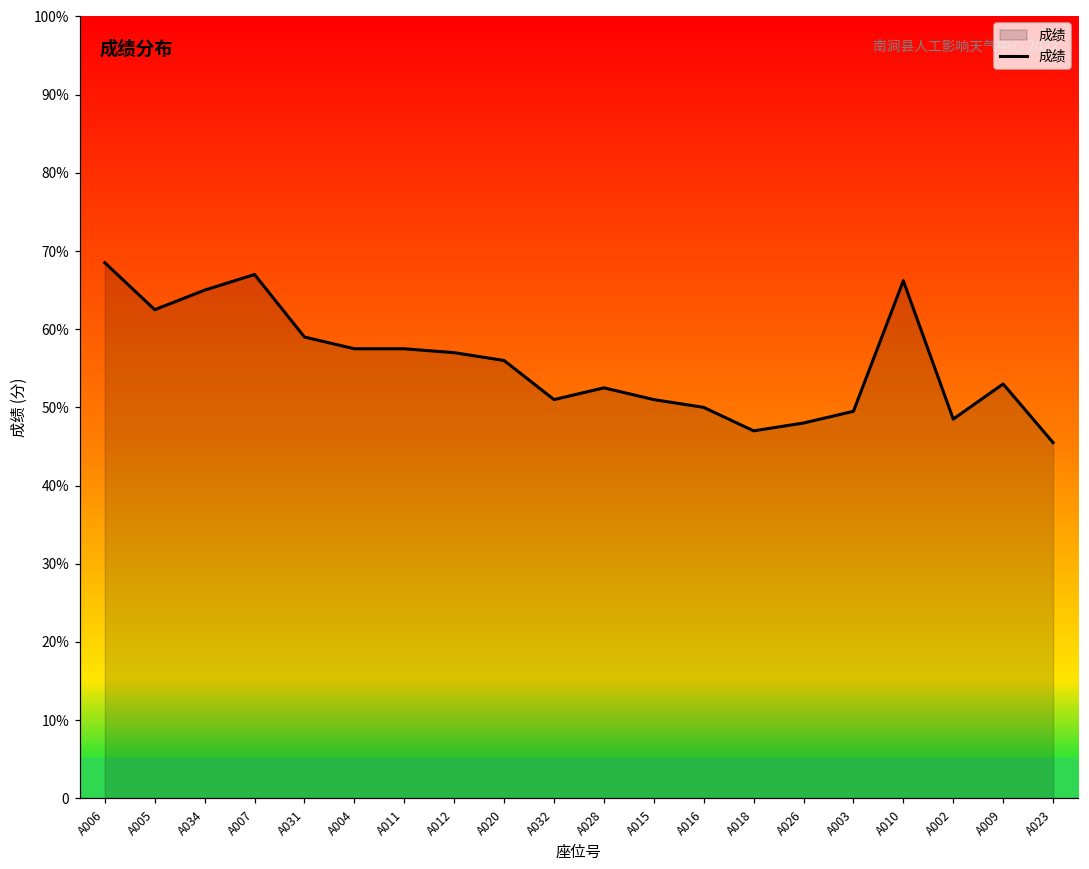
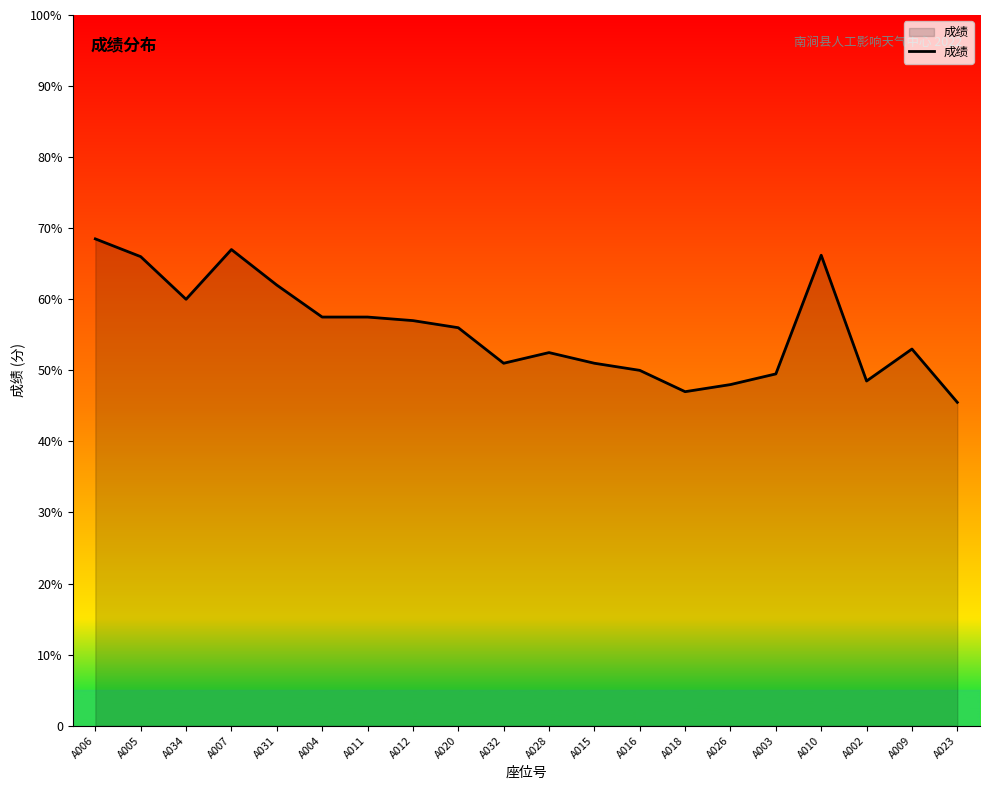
  {
    "A006": "69%",
-   "A005": "63%",
-   "A034": "65%",
+   "A005": "66%",
+   "A034": "60%",
    "A007": "67%",
-   "A031": "59%",
+   "A031": "62%",
    "A004": "57%",
    "A011": "57%",
    "A012": "57%",
    "A020": "56%",
    "A032": "51%",
    "A028": "53%",
    "A015": "51%",
    "A016": "50%",
    "A018": "47%",
    "A026": "48%",
    "A003": "50%",
    "A010": "66%",
    "A002": "49%",
    "A009": "53%",
    "A023": "46%"
  }
